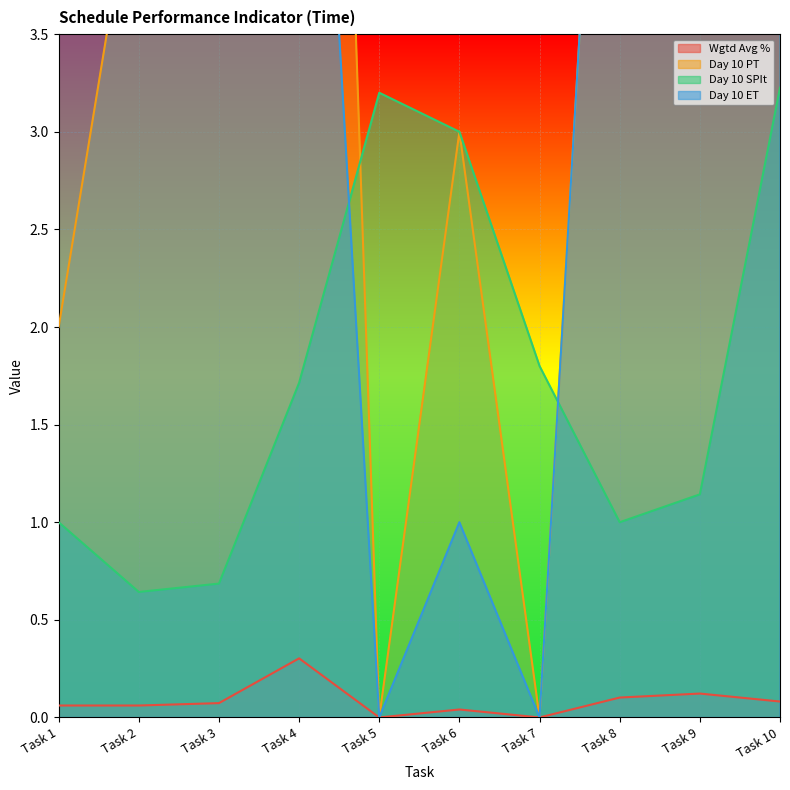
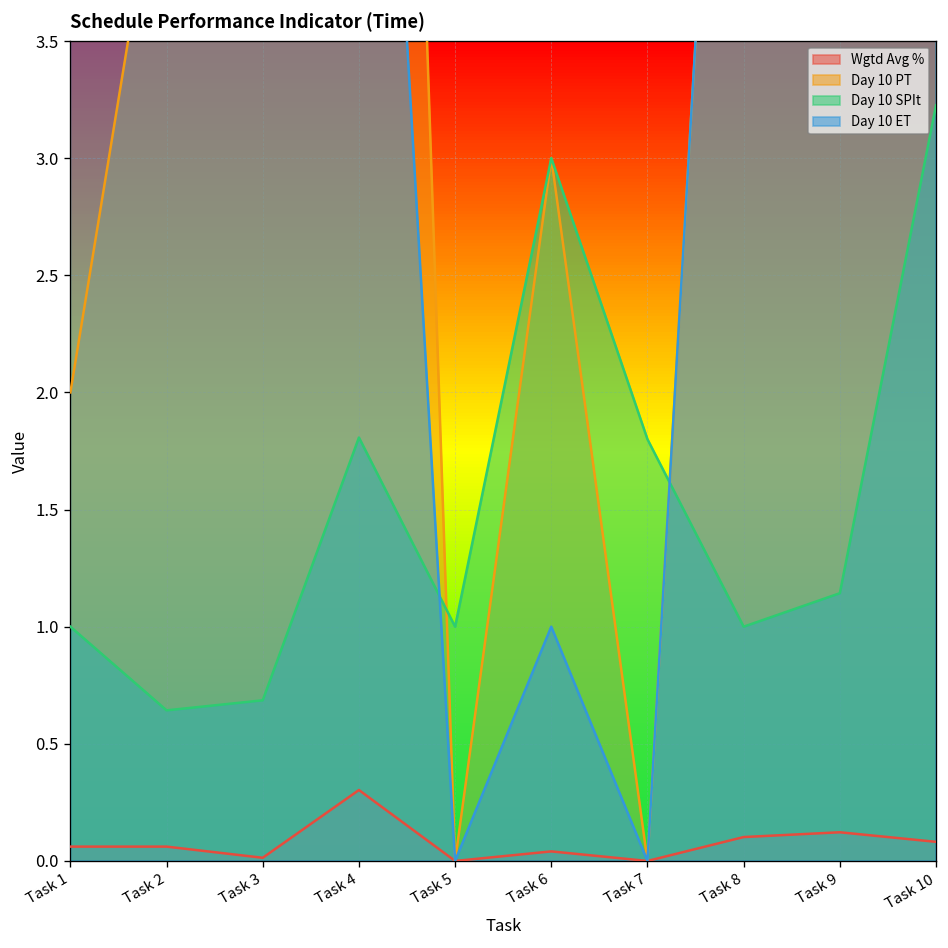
  {
    "Wgtd Avg %": {
      "Task 1": 0.06,
      "Task 2": 0.06,
-     "Task 3": 0.07,
+     "Task 3": 0.01,
      "Task 4": 0.30,
      "Task 6": 0.04,
      "Task 8": 0.10,
      "Task 9": 0.12,
      "Task 10": 0.08
    },
    "Day 10 PT": {
      "Task 1": 2.00
    },
    "Day 10 SPIt": {
      "Task 1": 1.00,
      "Task 2": 0.64,
      "Task 3": 0.69,
-     "Task 4": 1.71,
-     "Task 5": 3.2,
+     "Task 4": 1.81,
+     "Task 5": 1.0,
      "Task 7": 1.80,
      "Task 8": 1.00,
      "Task 9": 1.14,
      "Task 10": 3.23
    },
    "Day 10 ET": {
      "Task 6": 1.00
    }
  }
